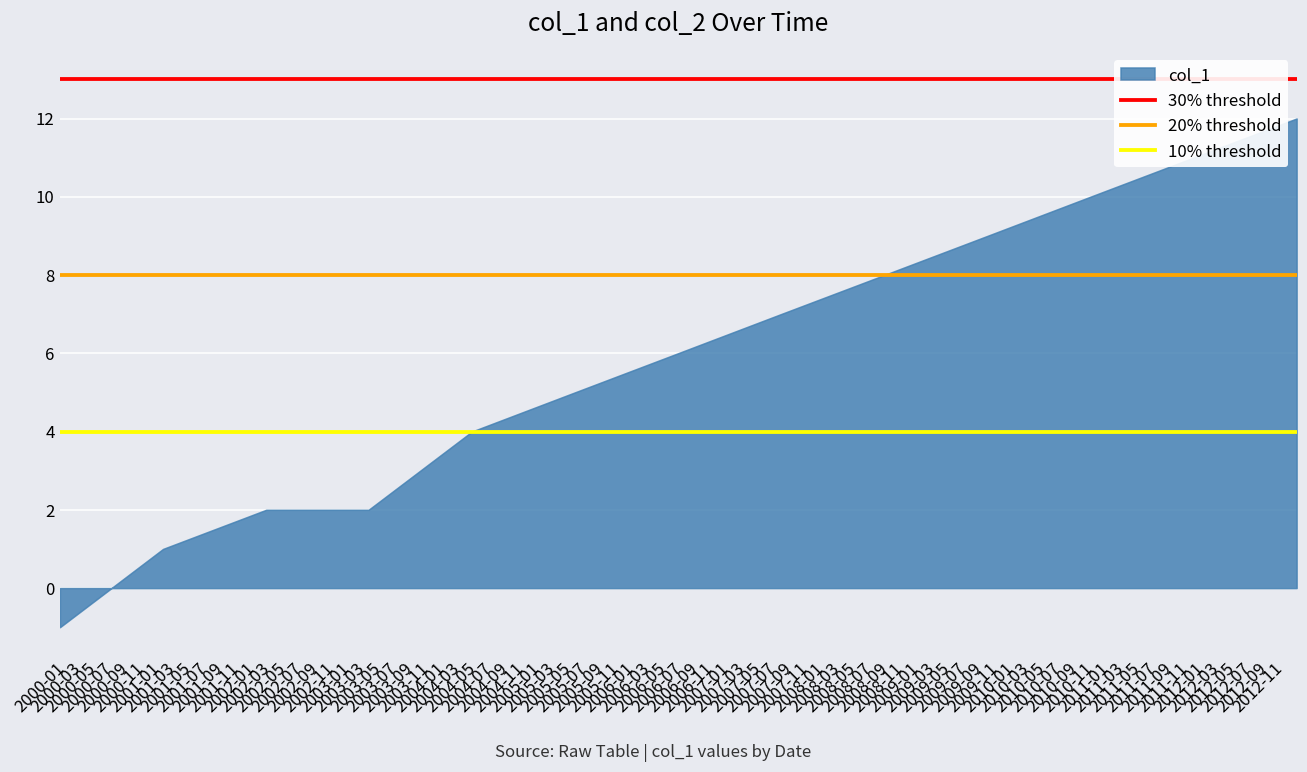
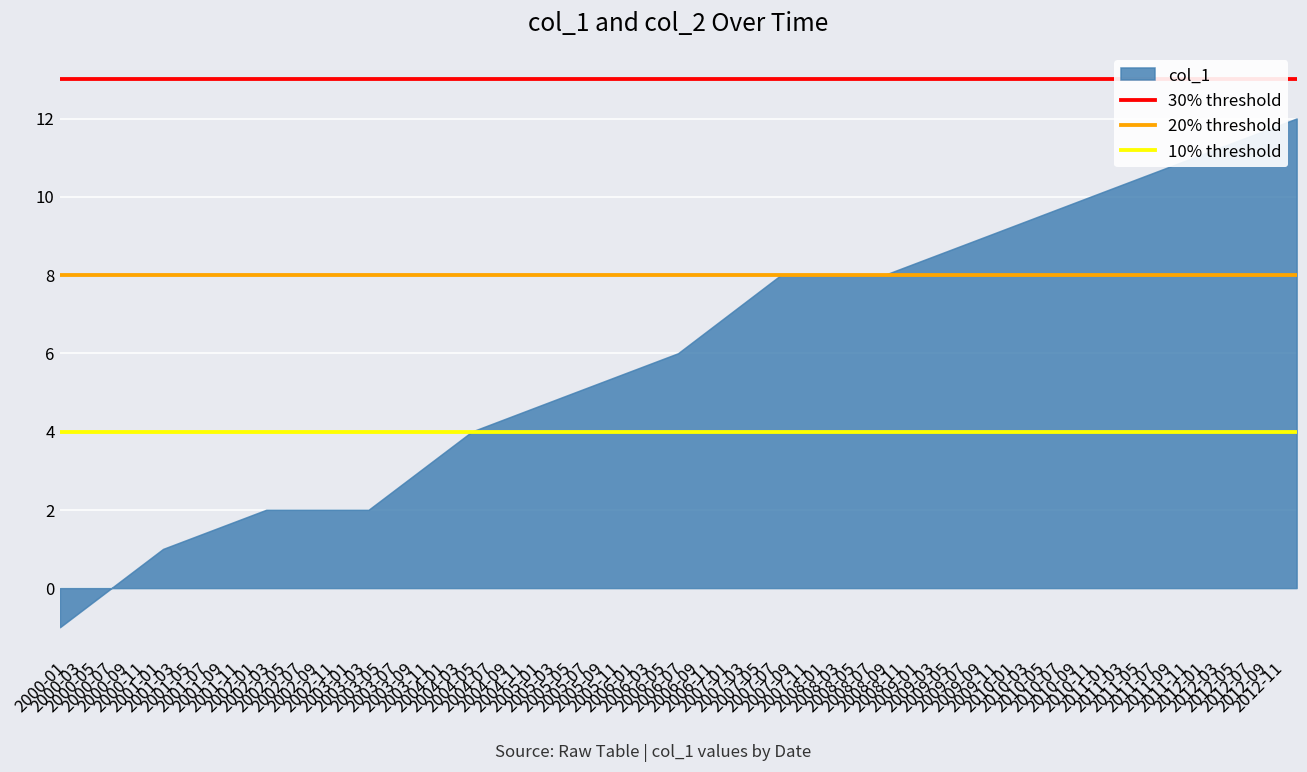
  {
    "2001-01": 1,
    "2003-03": 2,
    "2005-05": 5,
-   "2007-07": 7
+   "2007-07": 8
  }
